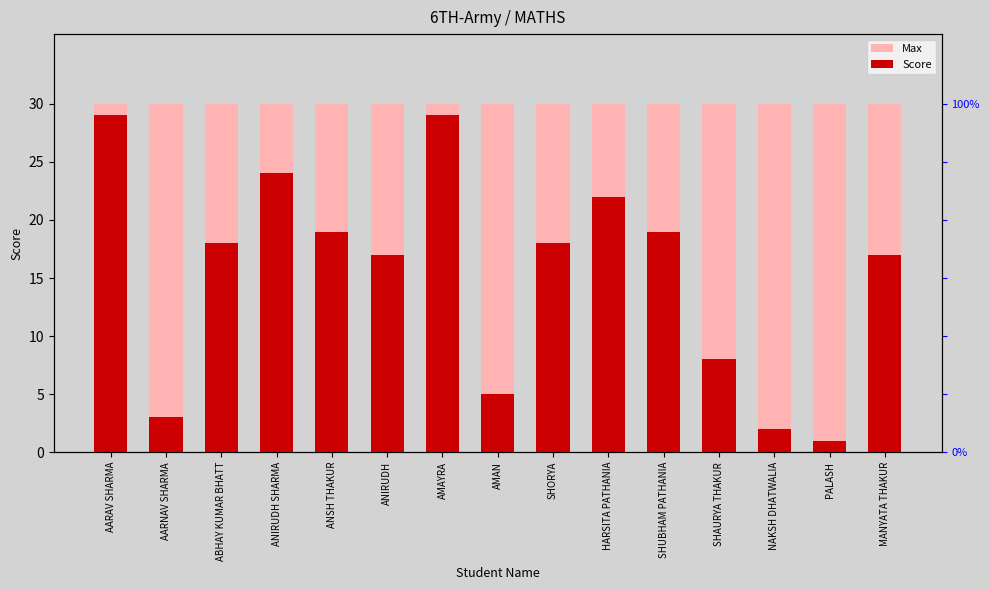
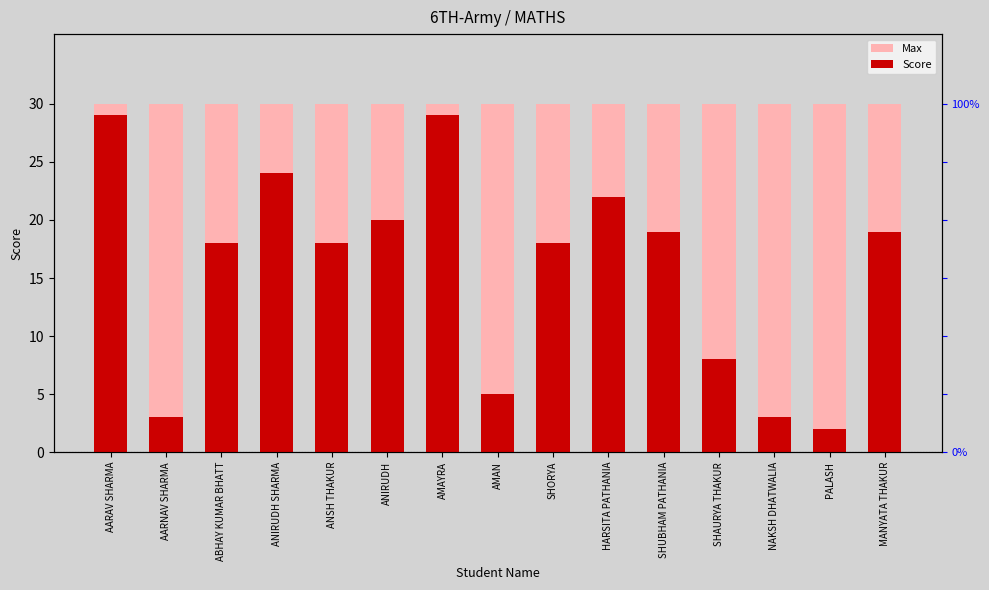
  {
    "Max": {
      "AARAV SHARMA": 30,
      "AARNAV SHARMA": 30,
      "ABHAY KUMAR BHATT": 30,
      "ANIRUDH SHARMA": 30,
      "ANSH THAKUR": 30,
      "ANIRUDH": 30,
      "AMAYRA": 30,
      "AMAN": 30,
      "SHORYA": 30,
      "HARSITA PATHANIA": 30,
      "SHUBHAM PATHANIA": 30,
      "SHAURYA THAKUR": 30,
      "NAKSH DHATWALIA": 30,
      "PALASH": 30,
      "MANYATA THAKUR": 30
    },
    "Score": {
-     "ANSH THAKUR": 19,
-     "ANIRUDH": 17,
-     "NAKSH DHATWALIA": 2,
-     "PALASH": 1,
-     "MANYATA THAKUR": 17
+     "ANSH THAKUR": 18,
+     "ANIRUDH": 20,
+     "NAKSH DHATWALIA": 3,
+     "PALASH": 2,
+     "MANYATA THAKUR": 19
    }
  }
